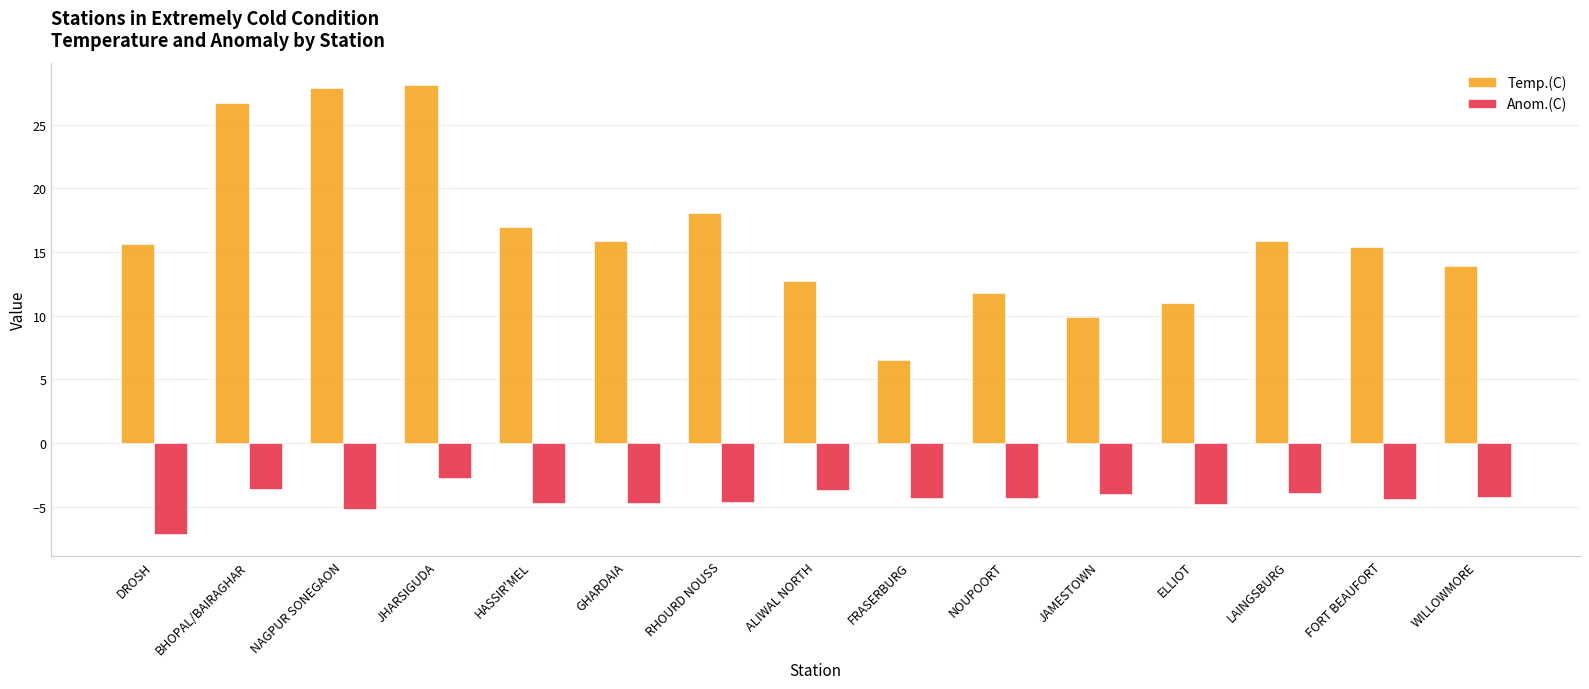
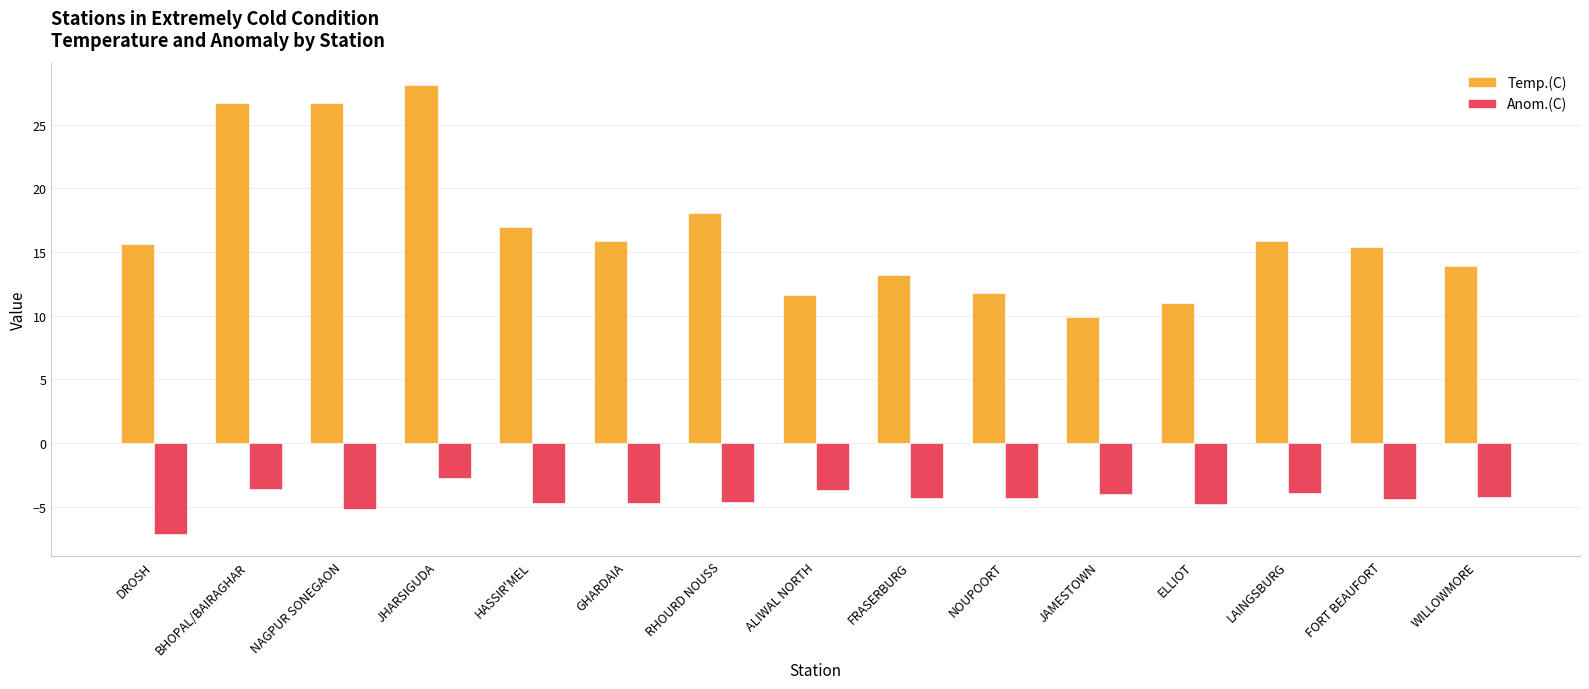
  {
    "Temp.(C)": {
      "DROSH": 15.6,
      "BHOPAL/BAIRAGHAR": 26.7,
-     "NAGPUR SONEGAON": 27.9,
+     "NAGPUR SONEGAON": 26.7,
      "JHARSIGUDA": 28.1,
      "HASSIR'MEL": 17.0,
      "GHARDAIA": 15.9,
      "RHOURD NOUSS": 18.1,
-     "ALIWAL NORTH": 12.7,
-     "FRASERBURG": 6.5,
+     "ALIWAL NORTH": 11.6,
+     "FRASERBURG": 13.2,
      "NOUPOORT": 11.8,
      "JAMESTOWN": 9.9,
      "ELLIOT": 11.0,
      "LAINGSBURG": 15.9,
      "FORT BEAUFORT": 15.4,
      "WILLOWMORE": 13.9
    },
    "Anom.(C)": {
      "DROSH": -7.1,
      "BHOPAL/BAIRAGHAR": -3.6,
      "NAGPUR SONEGAON": -5.2,
      "JHARSIGUDA": -2.7,
      "HASSIR'MEL": -4.7,
      "GHARDAIA": -4.7,
      "RHOURD NOUSS": -4.6,
      "ALIWAL NORTH": -3.7,
      "FRASERBURG": -4.3,
      "NOUPOORT": -4.3,
      "JAMESTOWN": -4.0,
      "ELLIOT": -4.8,
      "LAINGSBURG": -3.9,
      "FORT BEAUFORT": -4.4,
      "WILLOWMORE": -4.2
    }
  }
